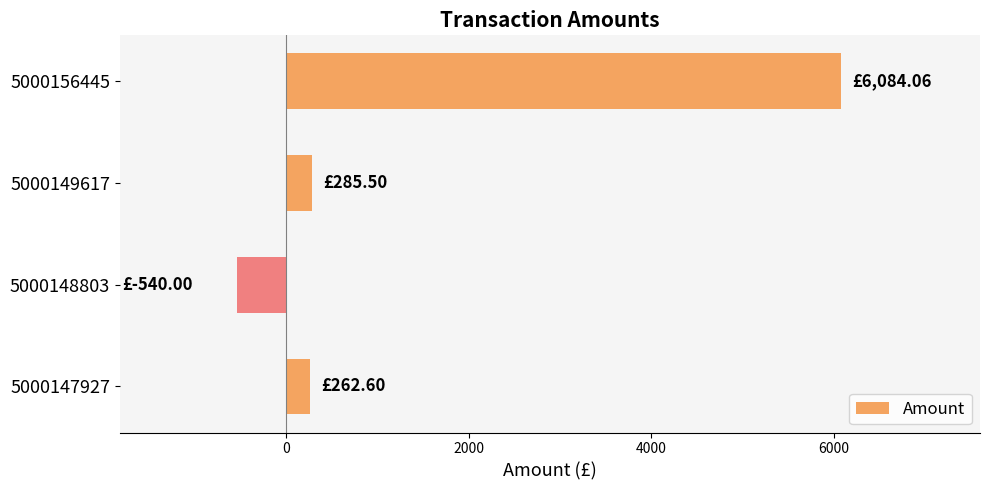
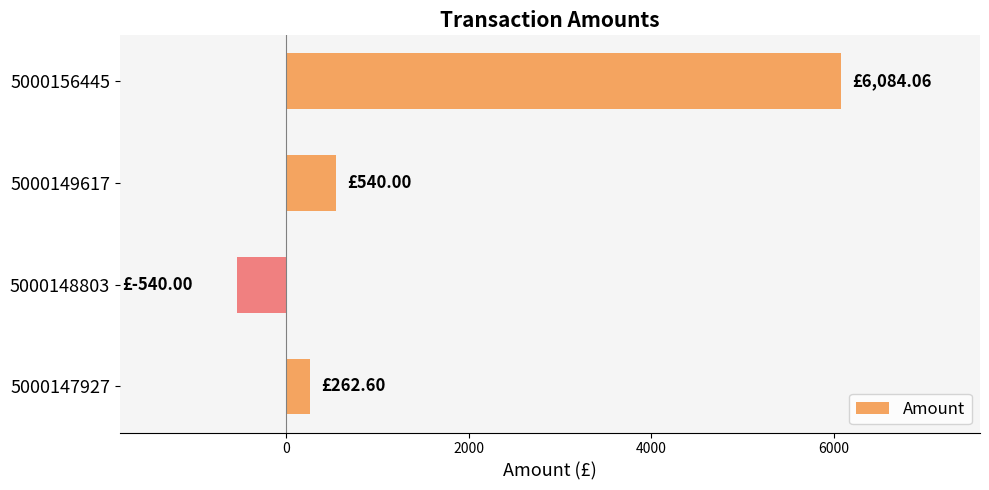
  {
    "5000156445": "£6,084.06",
-   "5000149617": "£285.50",
+   "5000149617": "£540.00",
    "5000147927": "£262.60"
  }
